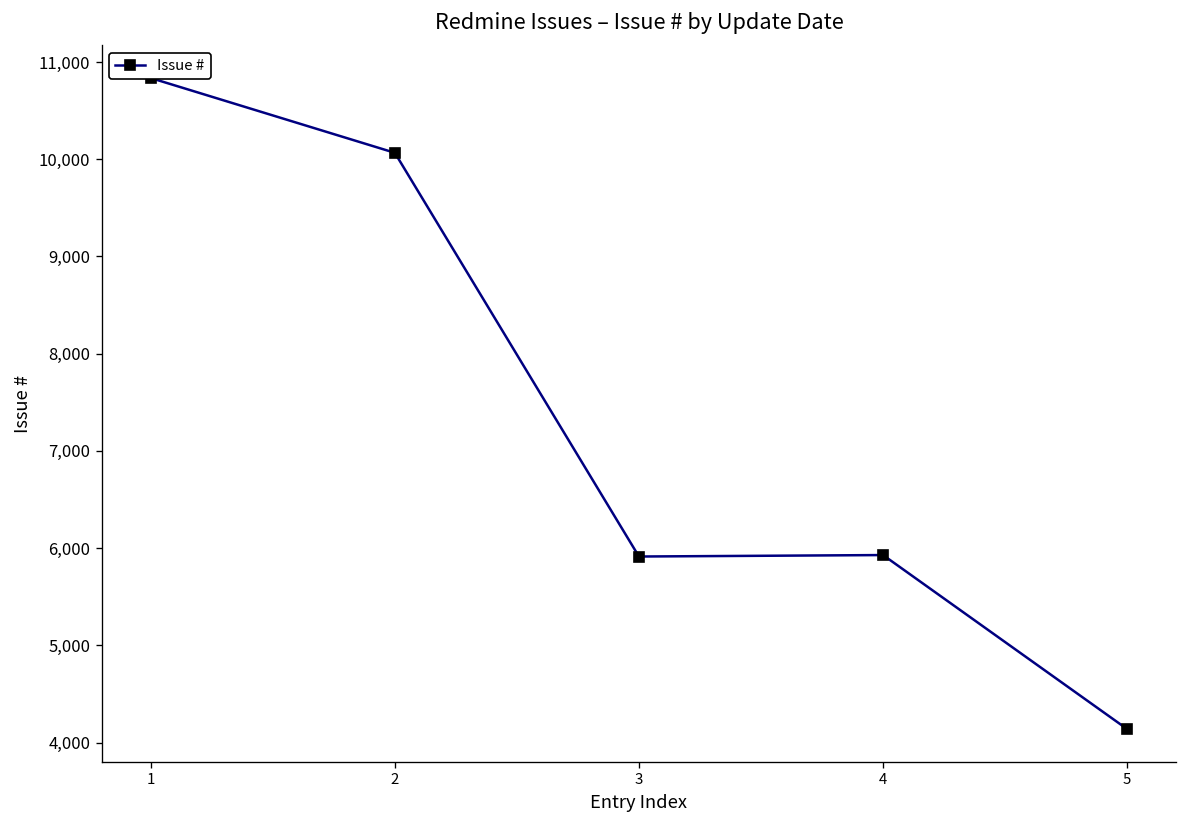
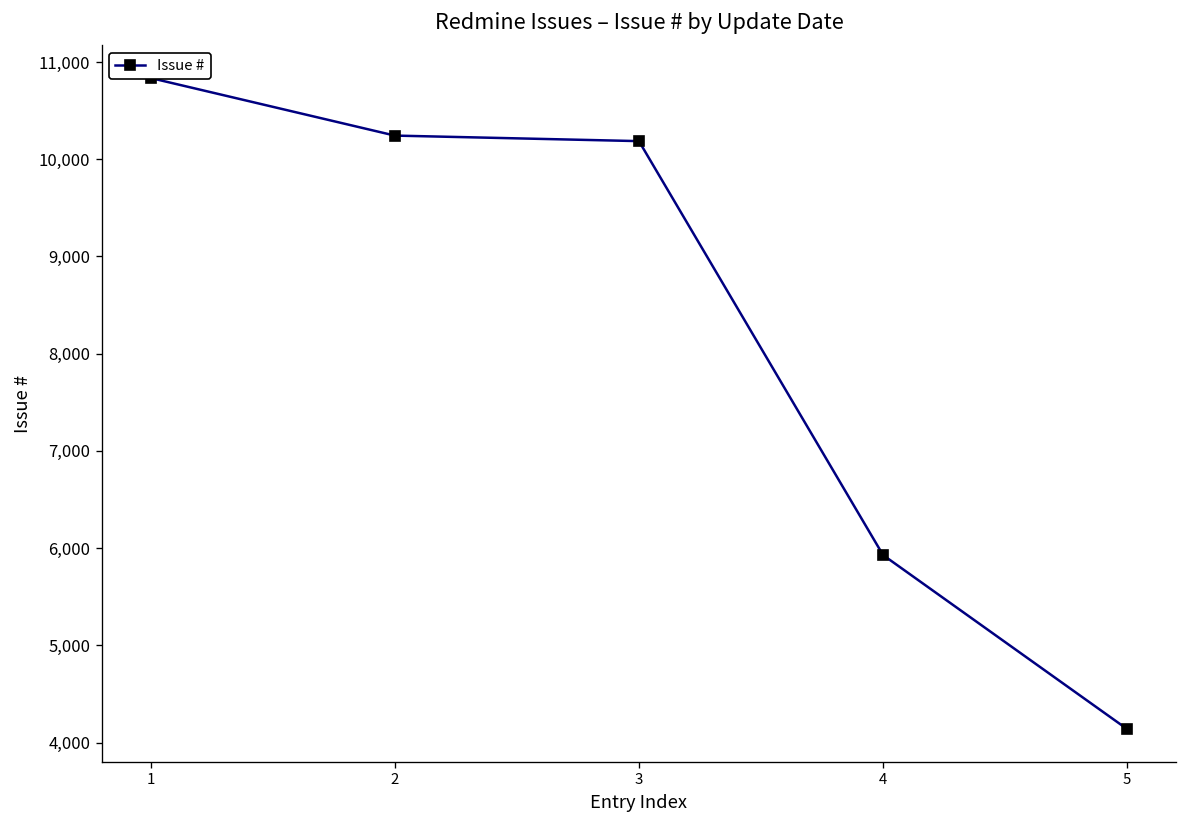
  {
-   "2": "10,100",
-   "3": "5,900",
+   "2": "10,200",
+   "3": "10,200",
    "4": "5,900",
    "5": "4,100"
  }
